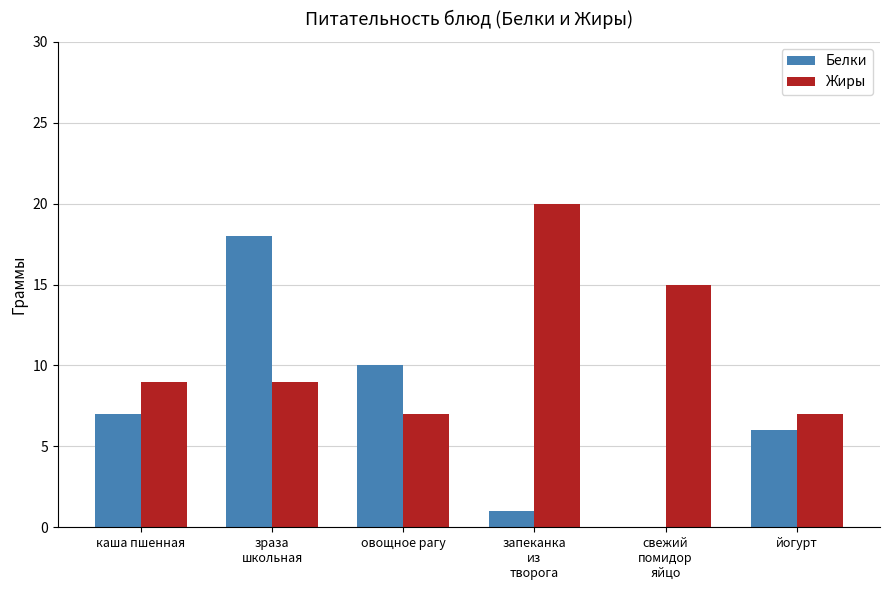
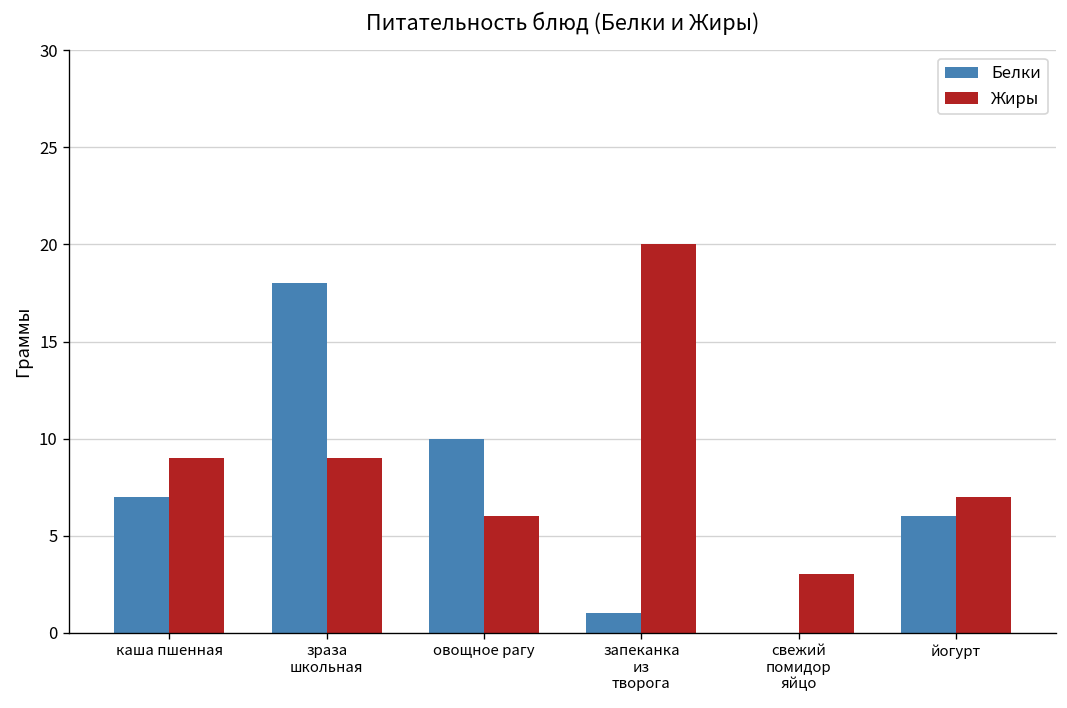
  {
    "Белки": {
      "каша пшенная": 7,
      "зраза школьная": 18,
      "овощное рагу": 10,
      "запеканка из творога": 1,
      "свежий помидор яйцо": 0,
      "йогурт": 6
    },
    "Жиры": {
      "каша пшенная": 9,
      "зраза школьная": 9,
-     "овощное рагу": 7,
+     "овощное рагу": 6,
      "запеканка из творога": 20,
-     "свежий помидор яйцо": 15,
+     "свежий помидор яйцо": 3,
      "йогурт": 7
    }
  }
